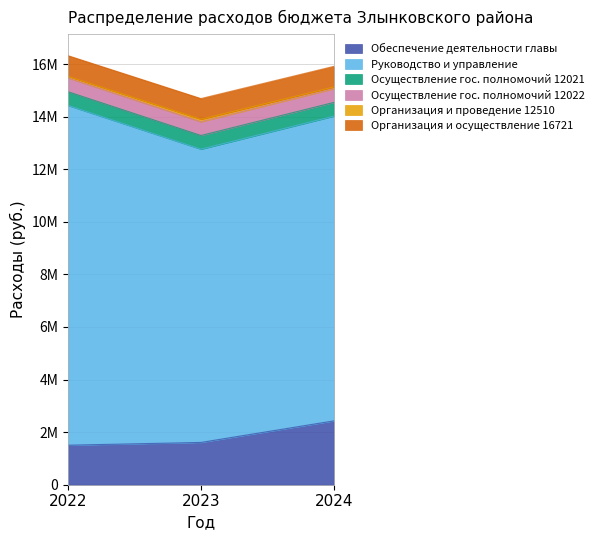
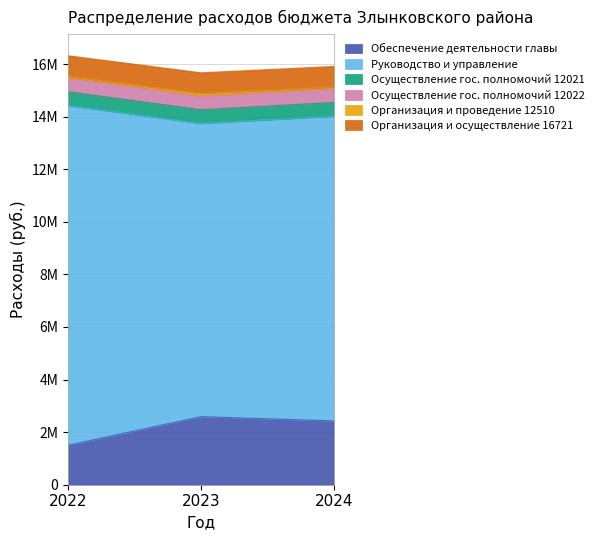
  {
    "Обеспечение деятельности главы": {
      "2022": 1500000,
-     "2023": 1600000,
+     "2023": 2600000,
      "2024": 2400000
    },
    "Руководство и управление": {
      "2022": 12900000,
      "2023": 11200000,
      "2024": 11600000
    },
    "Осуществление гос. полномочий 12021": {
      "2022": 500000,
      "2023": 500000,
      "2024": 500000
    },
    "Организация и осуществление 16721": {
      "2022": 800000,
      "2023": 800000,
      "2024": 800000
    }
  }
